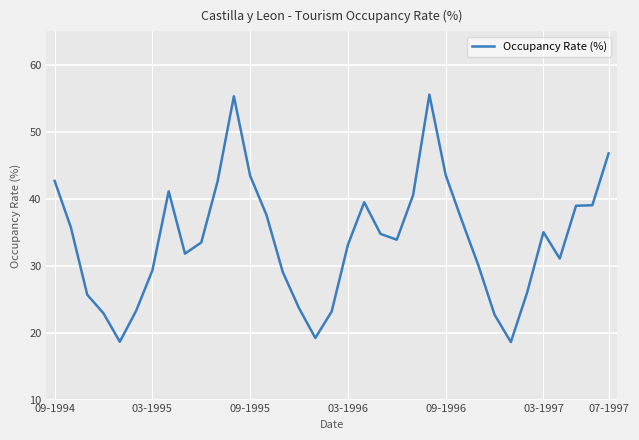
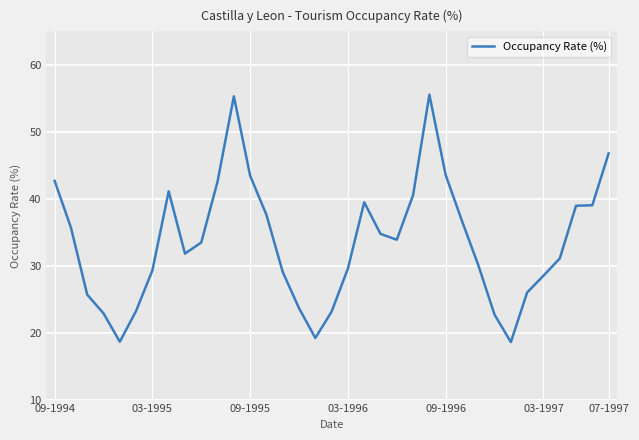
  {
    "09-1994": 43,
    "03-1995": 29,
    "09-1995": 43,
-   "03-1996": 33,
+   "03-1996": 30,
    "09-1996": 44,
-   "03-1997": 35,
+   "03-1997": 29,
    "07-1997": 47
  }
